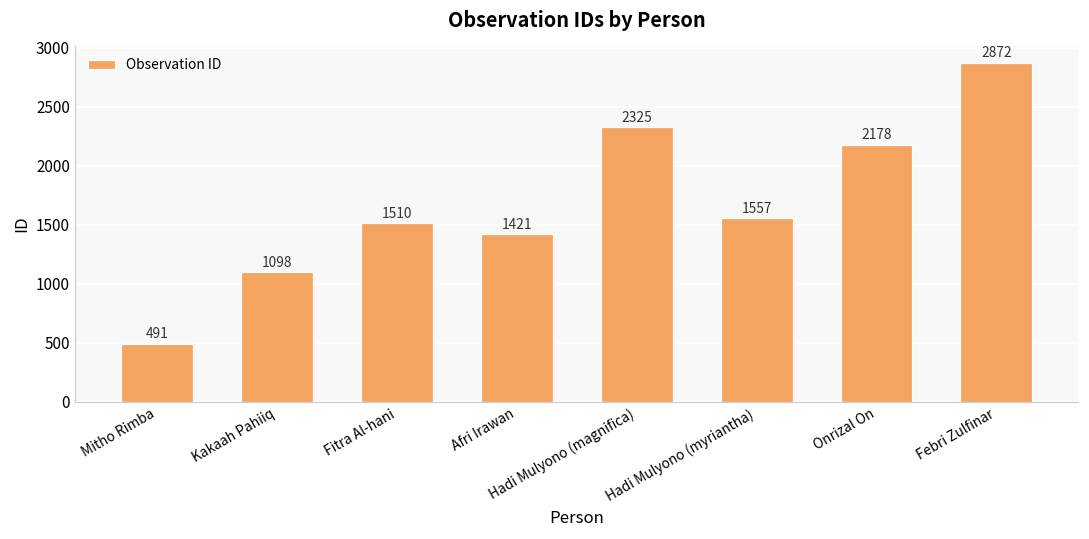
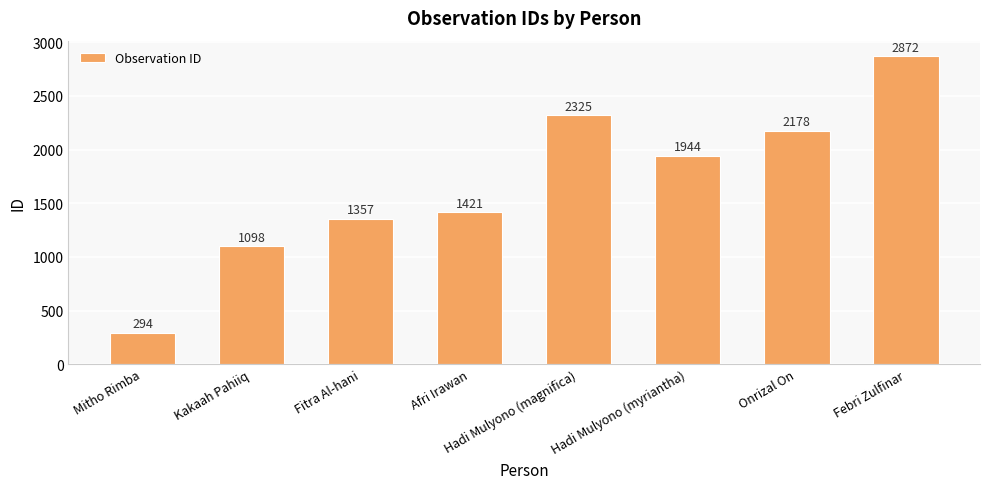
  {
-   "Mitho Rimba": 491,
+   "Mitho Rimba": 294,
    "Kakaah Pahiiq": 1098,
-   "Fitra Al-hani": 1510,
+   "Fitra Al-hani": 1357,
    "Afri Irawan": 1421,
    "Hadi Mulyono (magnifica)": 2325,
-   "Hadi Mulyono (myriantha)": 1557,
+   "Hadi Mulyono (myriantha)": 1944,
    "Onrizal On": 2178,
    "Febri Zulfinar": 2872
  }
